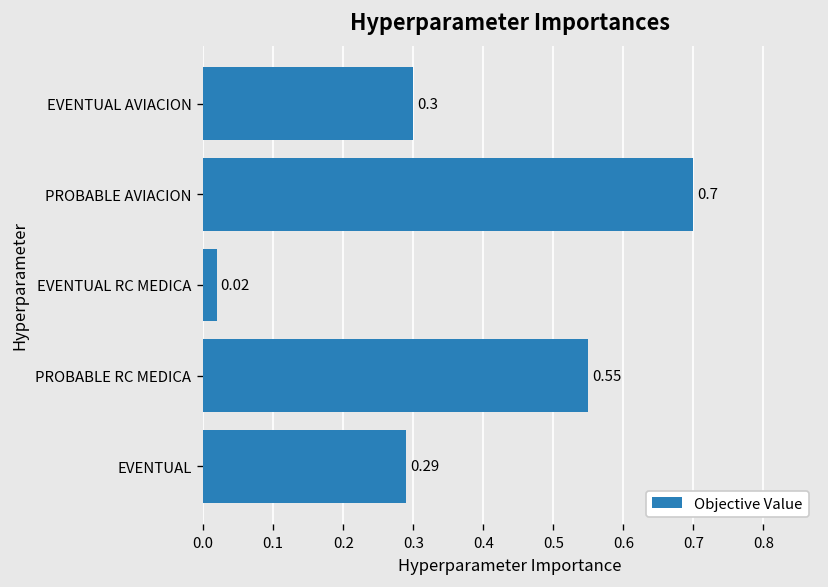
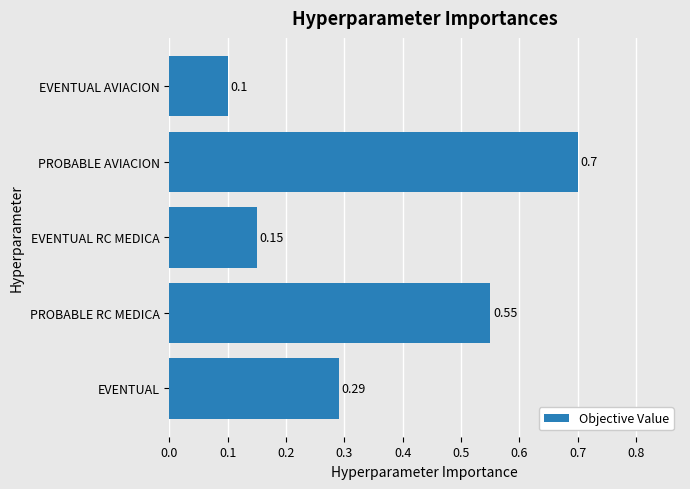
  {
-   "EVENTUAL AVIACION": 0.3,
+   "EVENTUAL AVIACION": 0.1,
    "PROBABLE AVIACION": 0.7,
-   "EVENTUAL RC MEDICA": 0.02,
+   "EVENTUAL RC MEDICA": 0.15,
    "PROBABLE RC MEDICA": 0.55,
    "EVENTUAL": 0.29
  }
